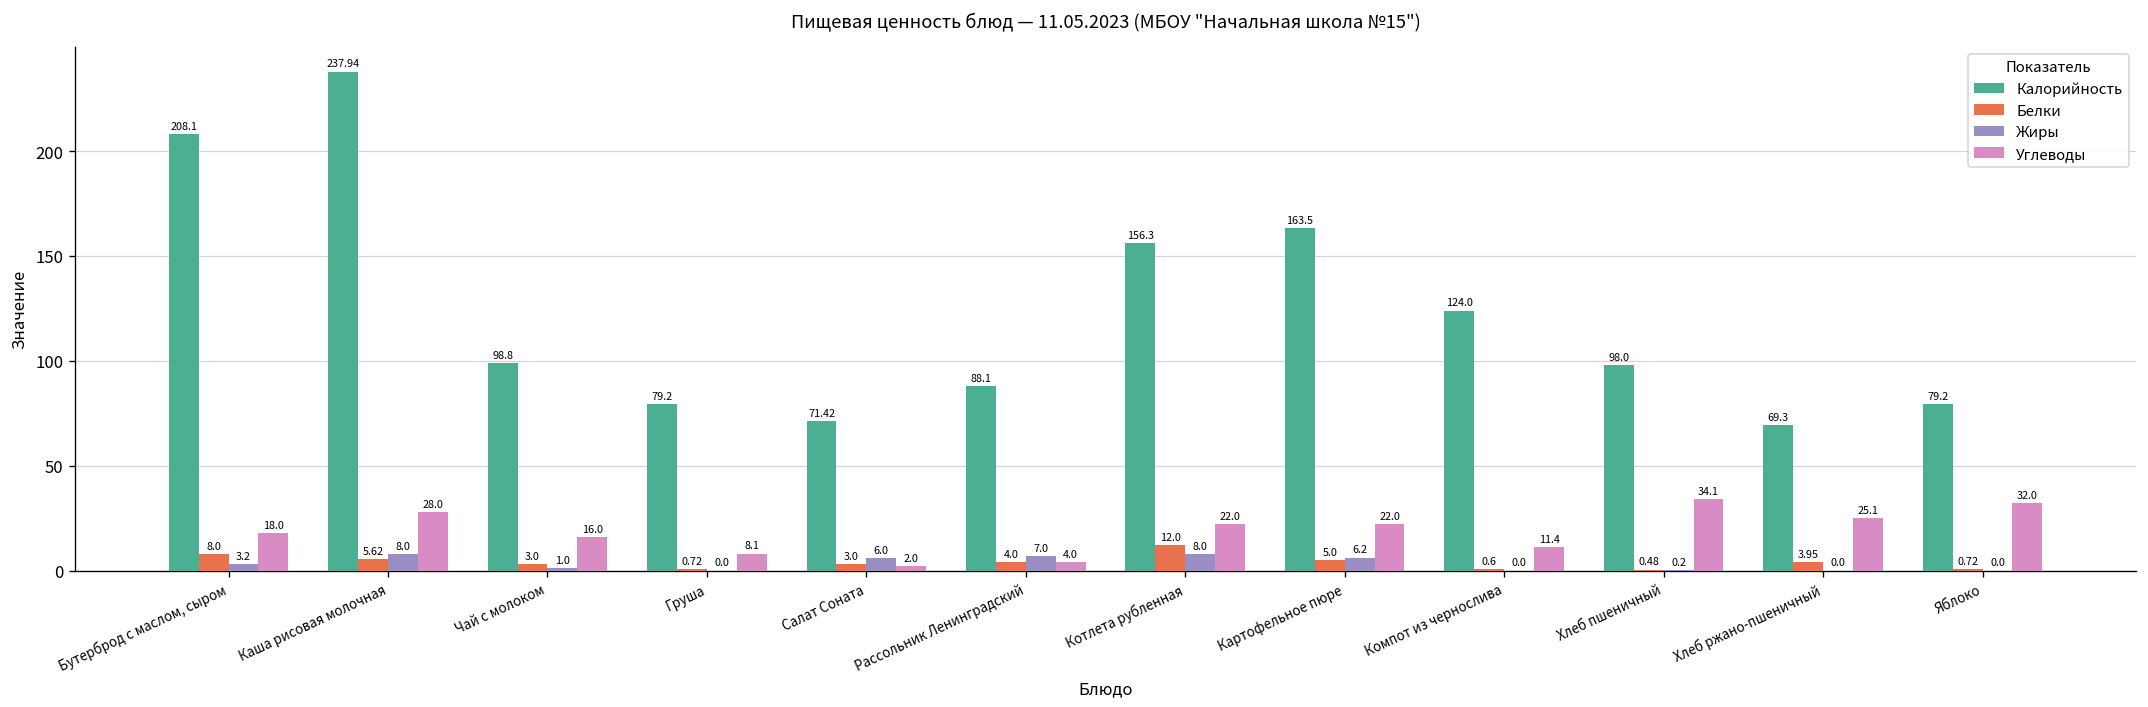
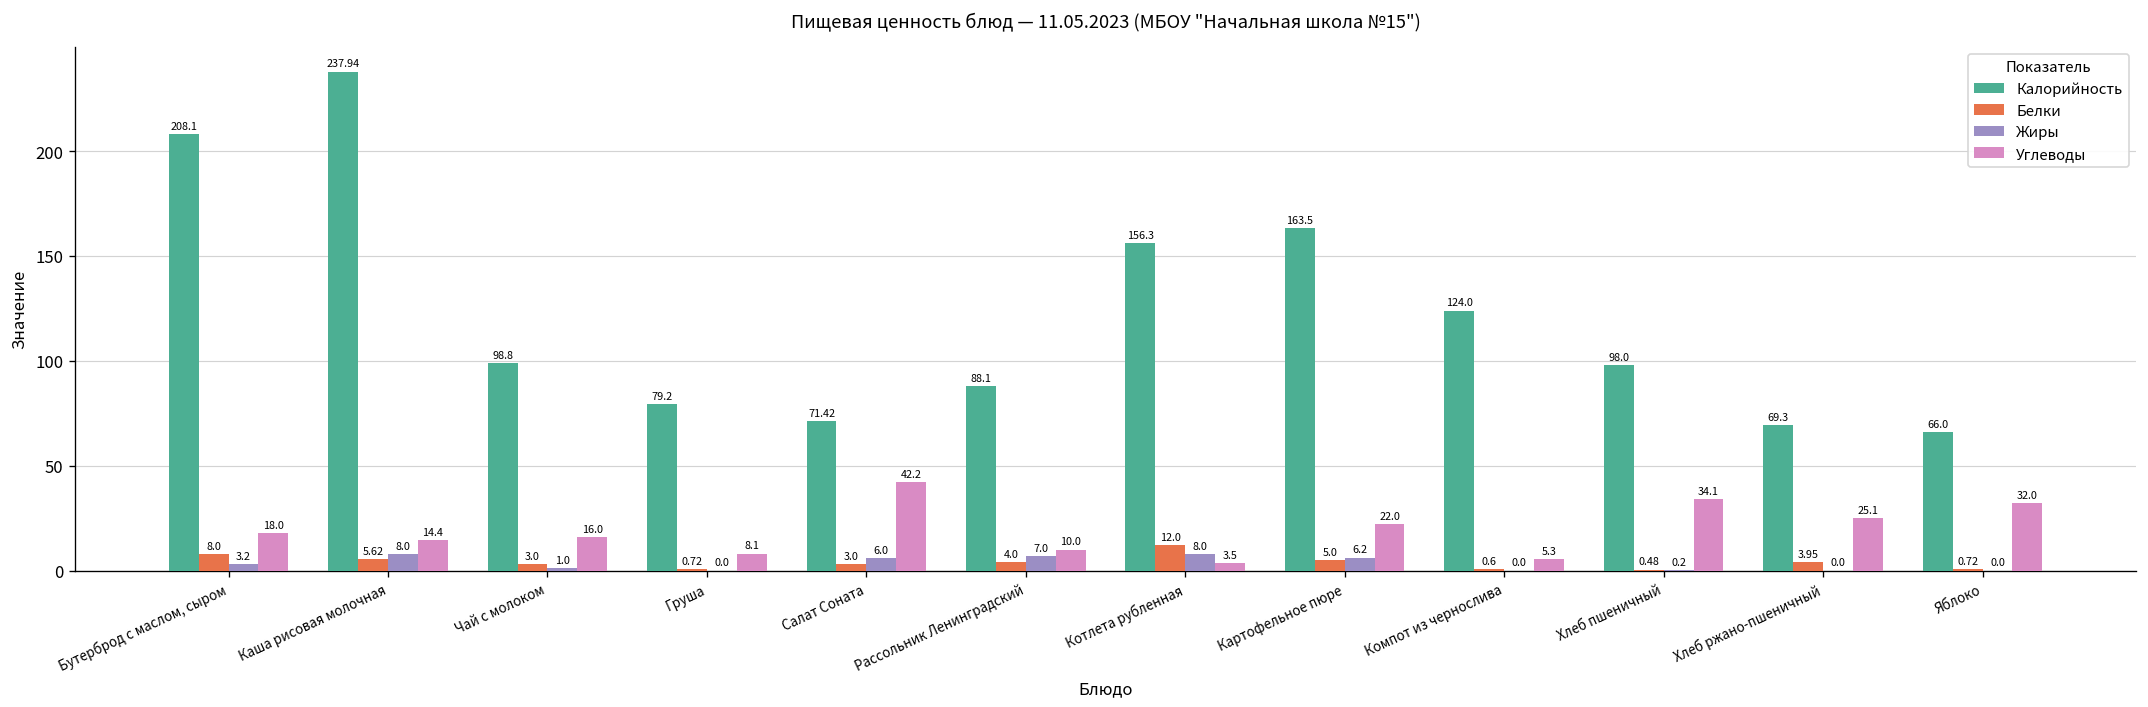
  {
    "Калорийность": {
      "Бутерброд с маслом, сыром": 208.1,
      "Каша рисовая молочная": 237.94,
      "Чай с молоком": 98.8,
      "Груша": 79.2,
      "Салат Соната": 71.42,
      "Рассольник Ленинградский": 88.1,
      "Котлета рубленная": 156.3,
      "Картофельное пюре": 163.5,
      "Компот из чернослива": 124.0,
      "Хлеб пшеничный": 98.0,
      "Хлеб ржано-пшеничный": 69.3,
-     "Яблоко": 79.2
+     "Яблоко": 66.0
    },
    "Белки": {
      "Бутерброд с маслом, сыром": 8.0,
      "Каша рисовая молочная": 5.62,
      "Чай с молоком": 3.0,
      "Груша": 0.72,
      "Салат Соната": 3.0,
      "Рассольник Ленинградский": 4.0,
      "Котлета рубленная": 12.0,
      "Картофельное пюре": 5.0,
      "Компот из чернослива": 0.6,
      "Хлеб пшеничный": 0.48,
      "Хлеб ржано-пшеничный": 3.95,
      "Яблоко": 0.72
    },
    "Жиры": {
      "Бутерброд с маслом, сыром": 3.2,
      "Каша рисовая молочная": 8.0,
      "Чай с молоком": 1.0,
      "Груша": 0.0,
      "Салат Соната": 6.0,
      "Рассольник Ленинградский": 7.0,
      "Котлета рубленная": 8.0,
      "Картофельное пюре": 6.2,
      "Компот из чернослива": 0.0,
      "Хлеб пшеничный": 0.2,
      "Хлеб ржано-пшеничный": 0.0,
      "Яблоко": 0.0
    },
    "Углеводы": {
      "Бутерброд с маслом, сыром": 18.0,
-     "Каша рисовая молочная": 28.0,
+     "Каша рисовая молочная": 14.4,
      "Чай с молоком": 16.0,
      "Груша": 8.1,
-     "Салат Соната": 2.0,
-     "Рассольник Ленинградский": 4.0,
-     "Котлета рубленная": 22.0,
+     "Салат Соната": 42.2,
+     "Рассольник Ленинградский": 10.0,
+     "Котлета рубленная": 3.5,
      "Картофельное пюре": 22.0,
-     "Компот из чернослива": 11.4,
+     "Компот из чернослива": 5.3,
      "Хлеб пшеничный": 34.1,
      "Хлеб ржано-пшеничный": 25.1,
      "Яблоко": 32.0
    }
  }
